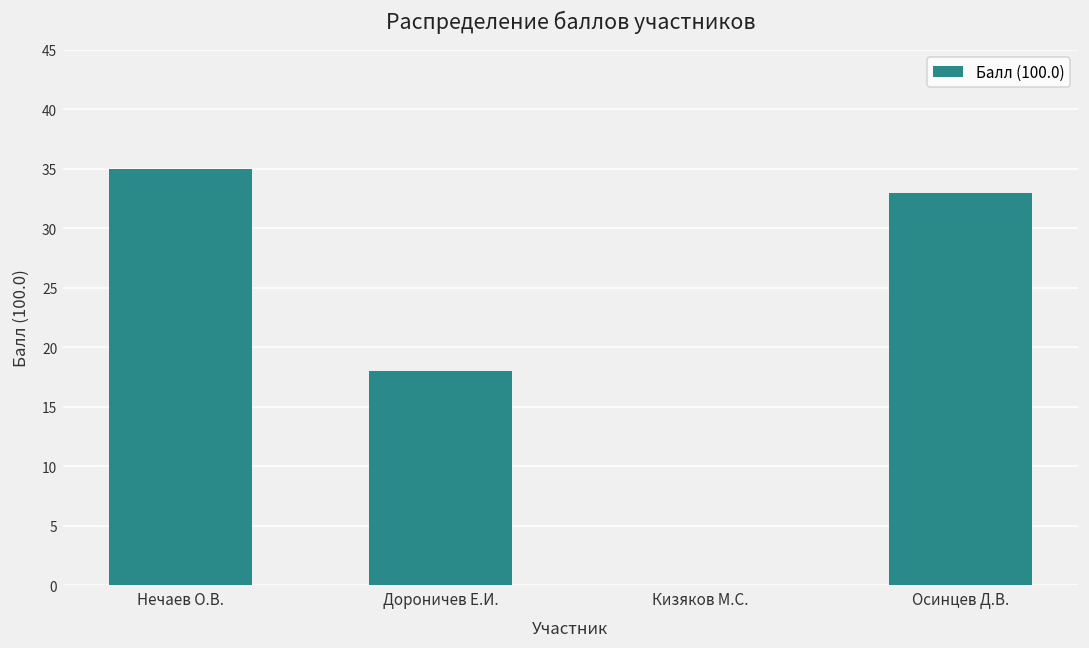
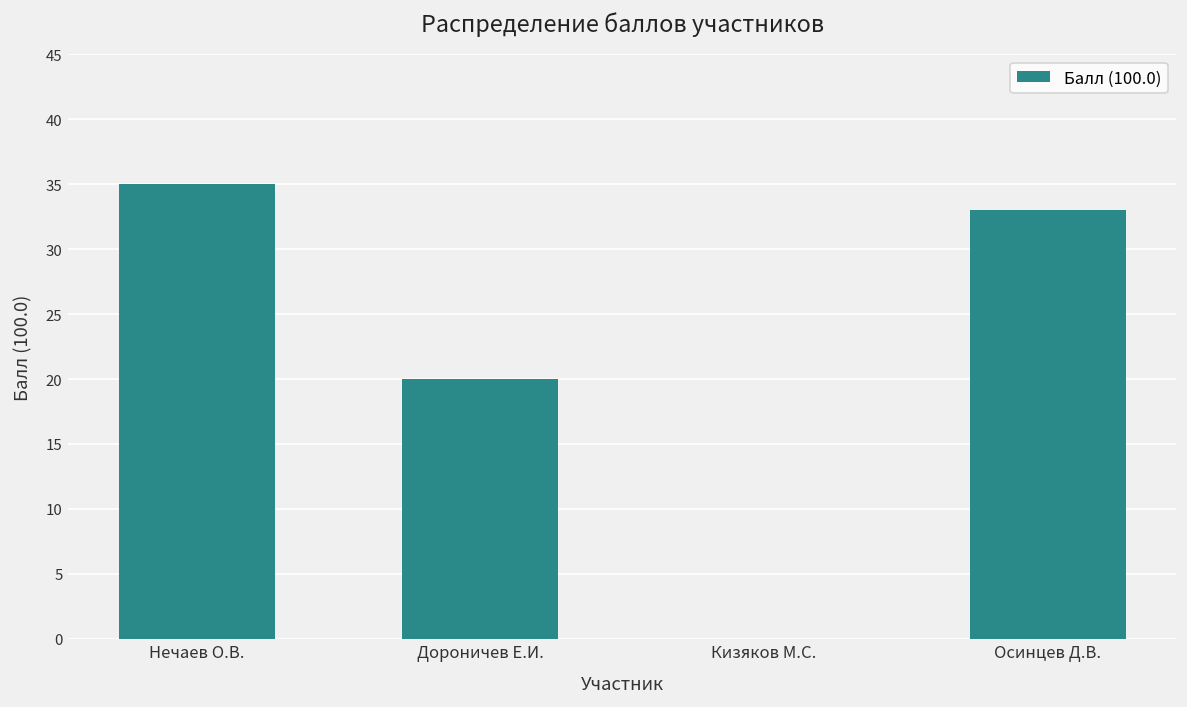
  {
    "Нечаев О.В.": 35,
-   "Дороничев Е.И.": 18,
+   "Дороничев Е.И.": 20,
    "Кизяков М.С.": 0,
    "Осинцев Д.В.": 33
  }
